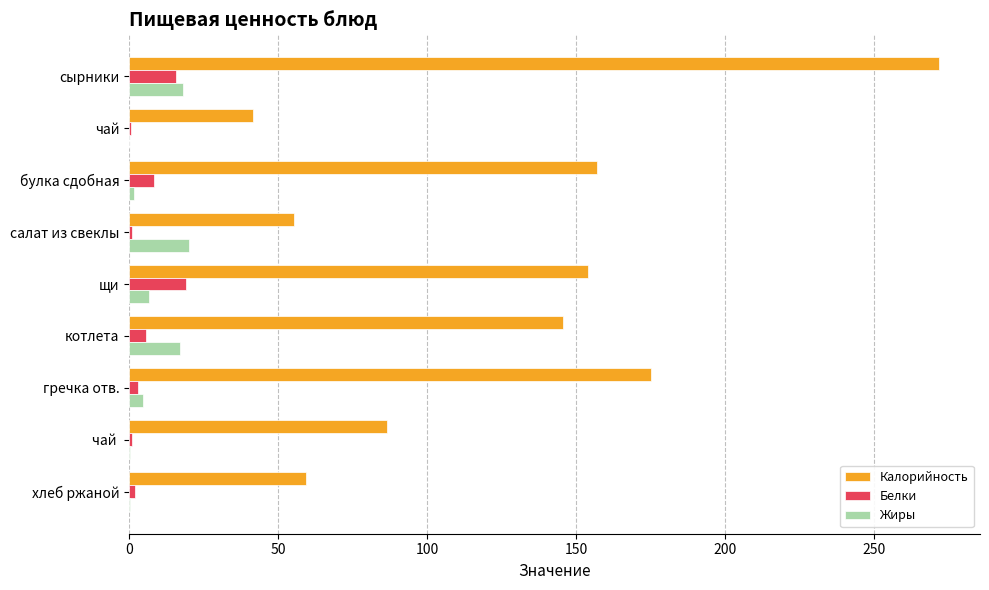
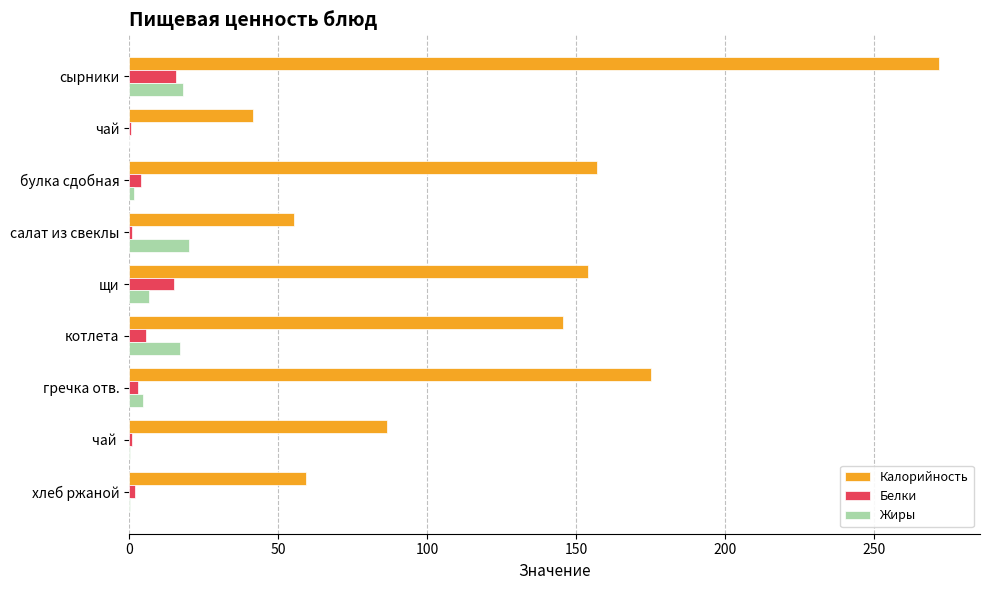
  {
    "Калорийность": {
      "сырники": 272,
      "булка сдобная": 157,
      "салат из свеклы": 55,
      "щи": 154,
      "котлета": 145,
      "гречка отв.": 175,
      "хлеб ржаной": 59
    },
    "Белки": {
      "сырники": 16,
-     "булка сдобная": 8,
+     "булка сдобная": 4,
      "салат из свеклы": 1,
-     "щи": 19,
+     "щи": 15,
      "котлета": 5,
      "гречка отв.": 3,
      "хлеб ржаной": 2
    },
    "Жиры": {
      "сырники": 18,
      "булка сдобная": 2,
      "салат из свеклы": 20,
      "щи": 7,
      "котлета": 17,
      "гречка отв.": 5
    }
  }
